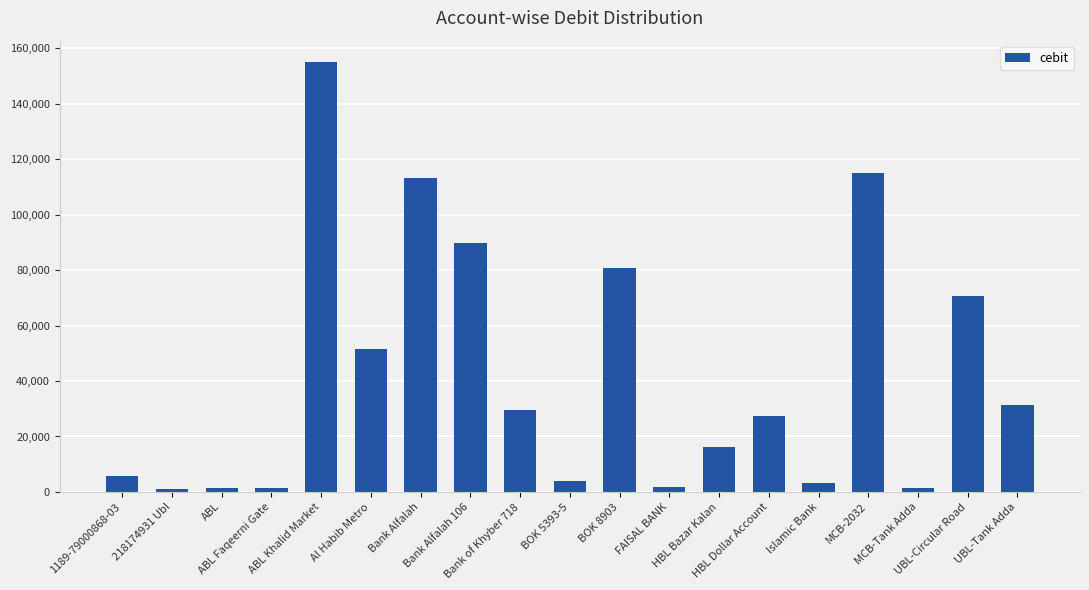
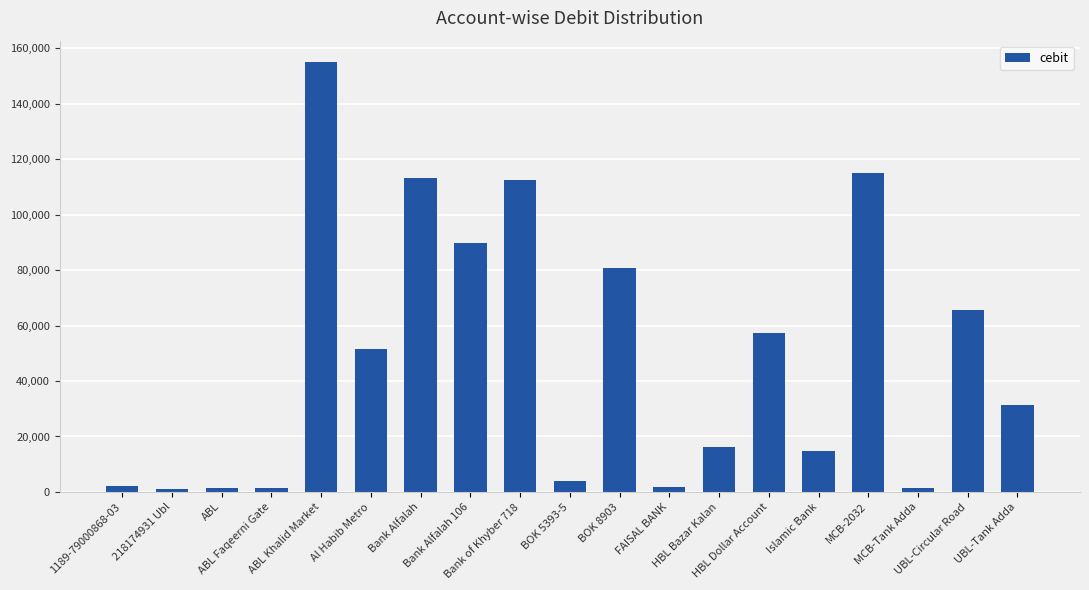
  {
-   "1189-79000868-03": "6,000",
+   "1189-79000868-03": "2,000",
    "218174931 Ubl": "1,000",
    "ABL": "2,000",
    "ABL Faqeerni Gate": "1,000",
    "ABL Khalid Market": "155,000",
    "Al Habib Metro": "52,000",
    "Bank Alfalah": "113,000",
    "Bank Alfalah 106": "90,000",
-   "Bank of Khyber 718": "29,000",
+   "Bank of Khyber 718": "112,000",
    "BOK 5393-5": "4,000",
    "BOK 8903": "81,000",
    "FAISAL BANK": "2,000",
    "HBL Bazar Kalan": "16,000",
-   "HBL Dollar Account": "27,000",
-   "Islamic Bank": "3,000",
+   "HBL Dollar Account": "57,000",
+   "Islamic Bank": "15,000",
    "MCB-2032": "115,000",
    "MCB-Tank Adda": "1,000",
-   "UBL-Circular Road": "71,000",
+   "UBL-Circular Road": "66,000",
    "UBL-Tank Adda": "31,000"
  }
